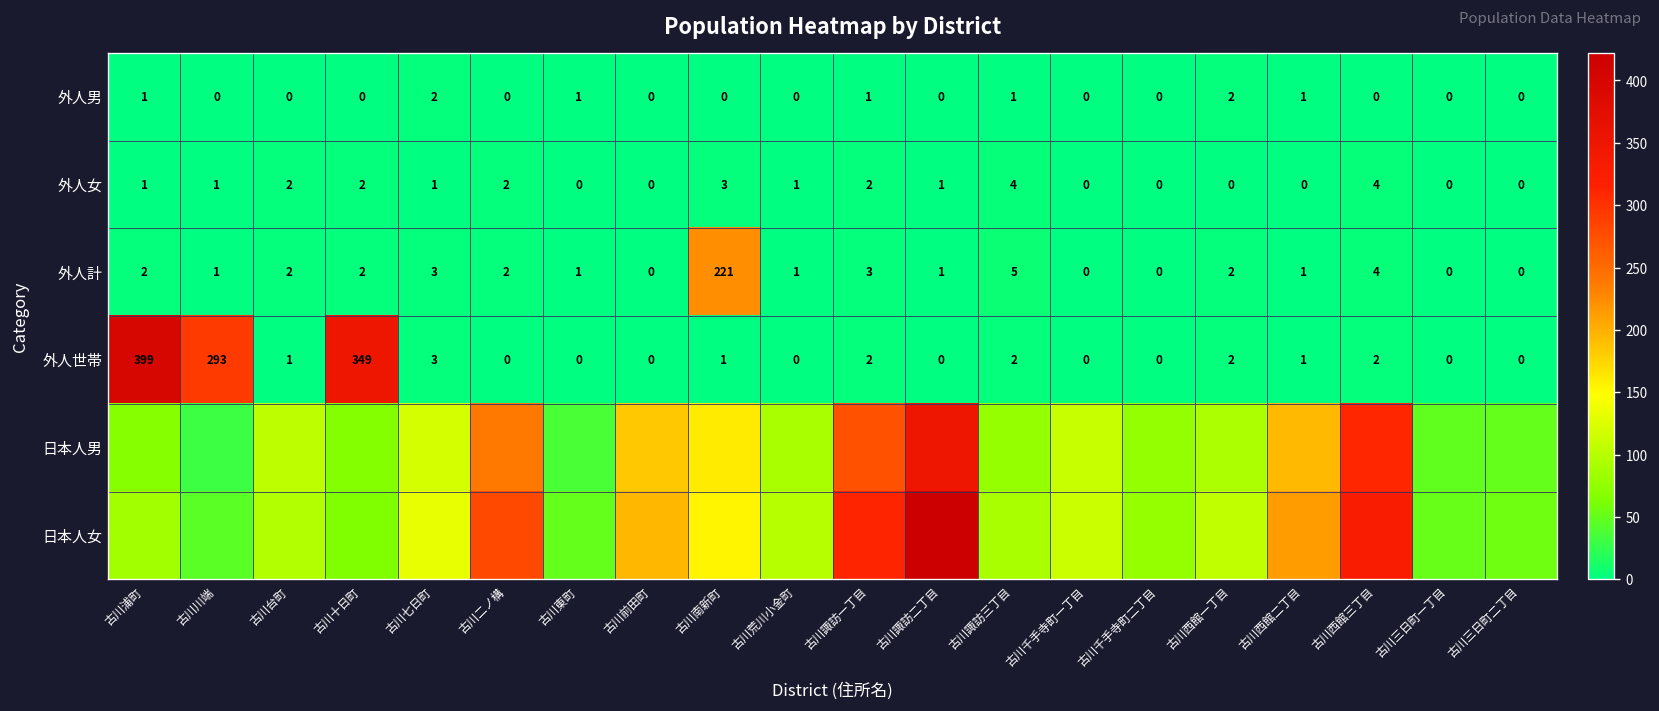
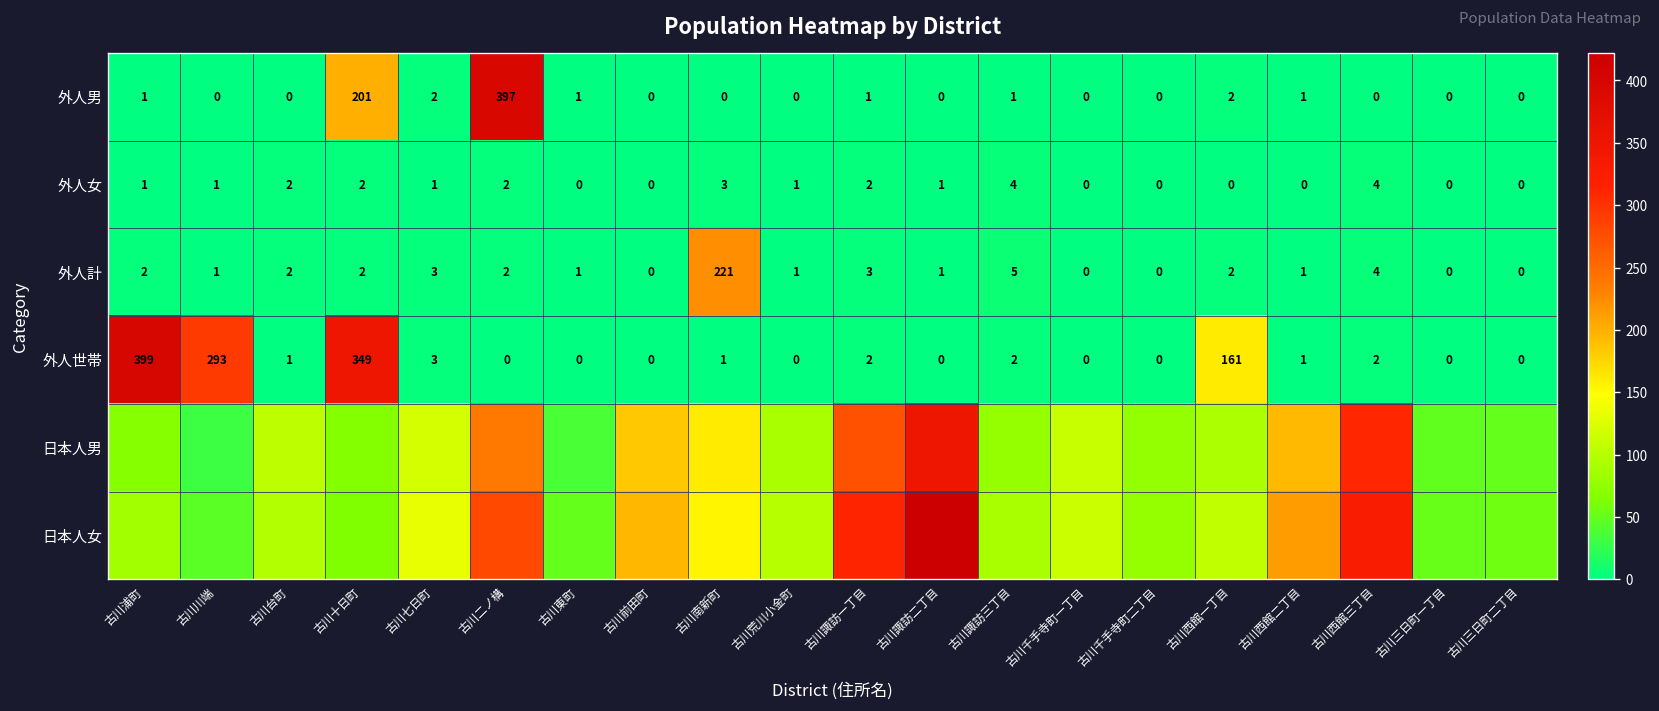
  {
    "外人男": {
      "古川浦町": 1,
      "古川川端": 0,
      "古川台町": 0,
-     "古川十日町": 0,
+     "古川十日町": 201,
      "古川七日町": 2,
-     "古川二ノ構": 0,
+     "古川二ノ構": 397,
      "古川東町": 1,
      "古川前田町": 0,
      "古川南新町": 0,
      "古川荒川小金町": 0,
      "古川諏訪一丁目": 1,
      "古川諏訪二丁目": 0,
      "古川諏訪三丁目": 1,
      "古川千手寺町一丁目": 0,
      "古川千手寺町二丁目": 0,
      "古川西館一丁目": 2,
      "古川西館二丁目": 1,
      "古川西館三丁目": 0,
      "古川三日町一丁目": 0,
      "古川三日町二丁目": 0
    },
    "外人女": {
      "古川浦町": 1,
      "古川川端": 1,
      "古川台町": 2,
      "古川十日町": 2,
      "古川七日町": 1,
      "古川二ノ構": 2,
      "古川東町": 0,
      "古川前田町": 0,
      "古川南新町": 3,
      "古川荒川小金町": 1,
      "古川諏訪一丁目": 2,
      "古川諏訪二丁目": 1,
      "古川諏訪三丁目": 4,
      "古川千手寺町一丁目": 0,
      "古川千手寺町二丁目": 0,
      "古川西館一丁目": 0,
      "古川西館二丁目": 0,
      "古川西館三丁目": 4,
      "古川三日町一丁目": 0,
      "古川三日町二丁目": 0
    },
    "外人計": {
      "古川浦町": 2,
      "古川川端": 1,
      "古川台町": 2,
      "古川十日町": 2,
      "古川七日町": 3,
      "古川二ノ構": 2,
      "古川東町": 1,
      "古川前田町": 0,
      "古川南新町": 221,
      "古川荒川小金町": 1,
      "古川諏訪一丁目": 3,
      "古川諏訪二丁目": 1,
      "古川諏訪三丁目": 5,
      "古川千手寺町一丁目": 0,
      "古川千手寺町二丁目": 0,
      "古川西館一丁目": 2,
      "古川西館二丁目": 1,
      "古川西館三丁目": 4,
      "古川三日町一丁目": 0,
      "古川三日町二丁目": 0
    },
    "外人世帯": {
      "古川浦町": 399,
      "古川川端": 293,
      "古川台町": 1,
      "古川十日町": 349,
      "古川七日町": 3,
      "古川二ノ構": 0,
      "古川東町": 0,
      "古川前田町": 0,
      "古川南新町": 1,
      "古川荒川小金町": 0,
      "古川諏訪一丁目": 2,
      "古川諏訪二丁目": 0,
      "古川諏訪三丁目": 2,
      "古川千手寺町一丁目": 0,
      "古川千手寺町二丁目": 0,
-     "古川西館一丁目": 2,
+     "古川西館一丁目": 161,
      "古川西館二丁目": 1,
      "古川西館三丁目": 2,
      "古川三日町一丁目": 0,
      "古川三日町二丁目": 0
    }
  }
